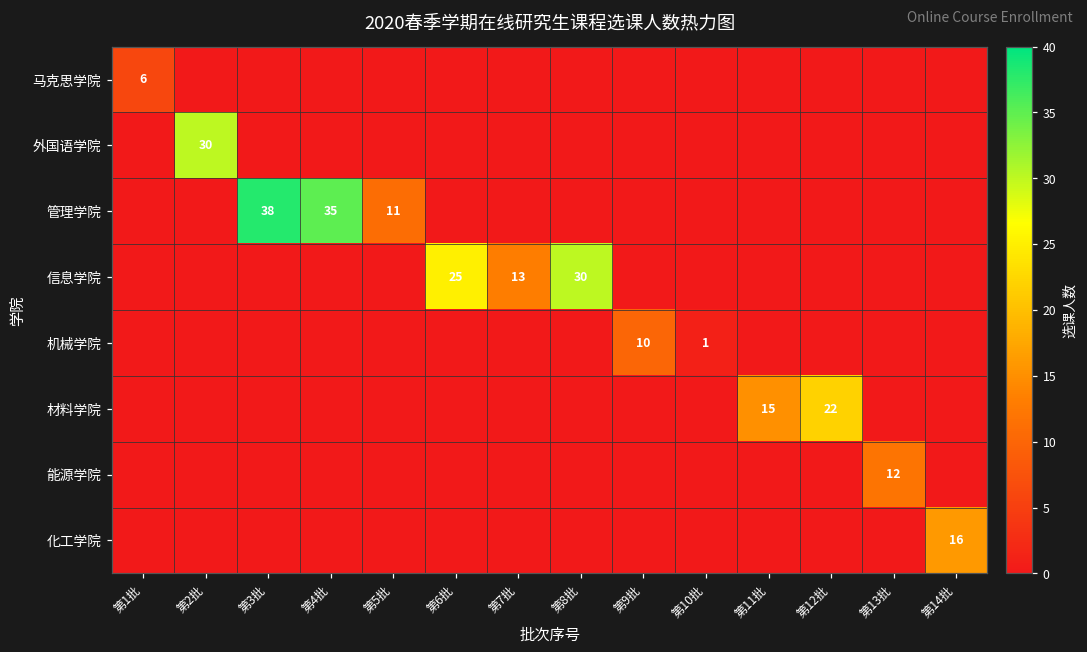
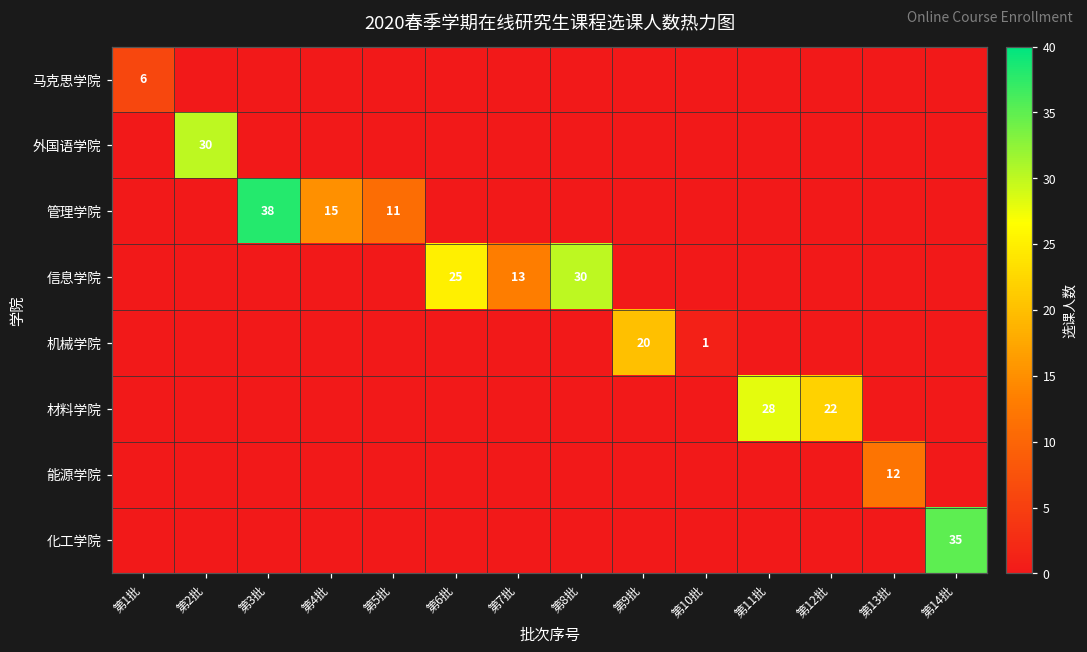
  {
    "马克思学院": {
      "第1批": 6
    },
    "外国语学院": {
      "第2批": 30
    },
    "管理学院": {
      "第3批": 38,
-     "第4批": 35,
+     "第4批": 15,
      "第5批": 11
    },
    "信息学院": {
      "第6批": 25,
      "第7批": 13,
      "第8批": 30
    },
    "机械学院": {
-     "第9批": 10,
+     "第9批": 20,
      "第10批": 1
    },
    "材料学院": {
-     "第11批": 15,
+     "第11批": 28,
      "第12批": 22
    },
    "能源学院": {
      "第13批": 12
    },
    "化工学院": {
-     "第14批": 16
+     "第14批": 35
    }
  }
